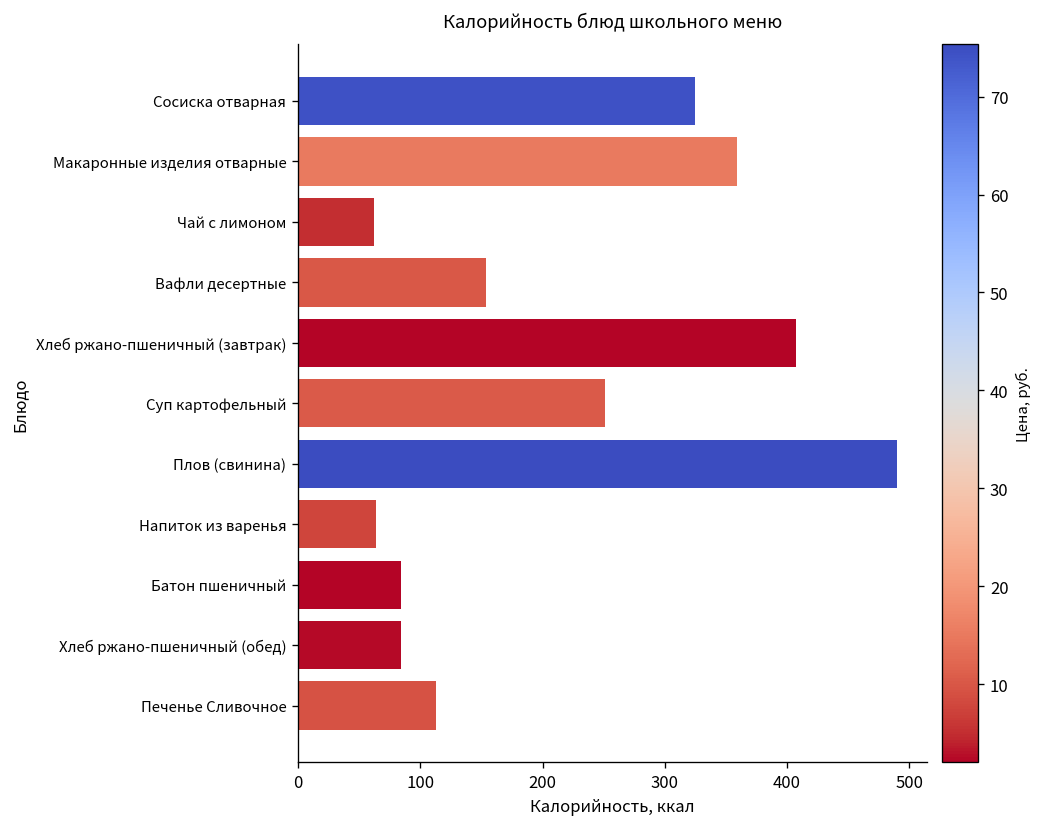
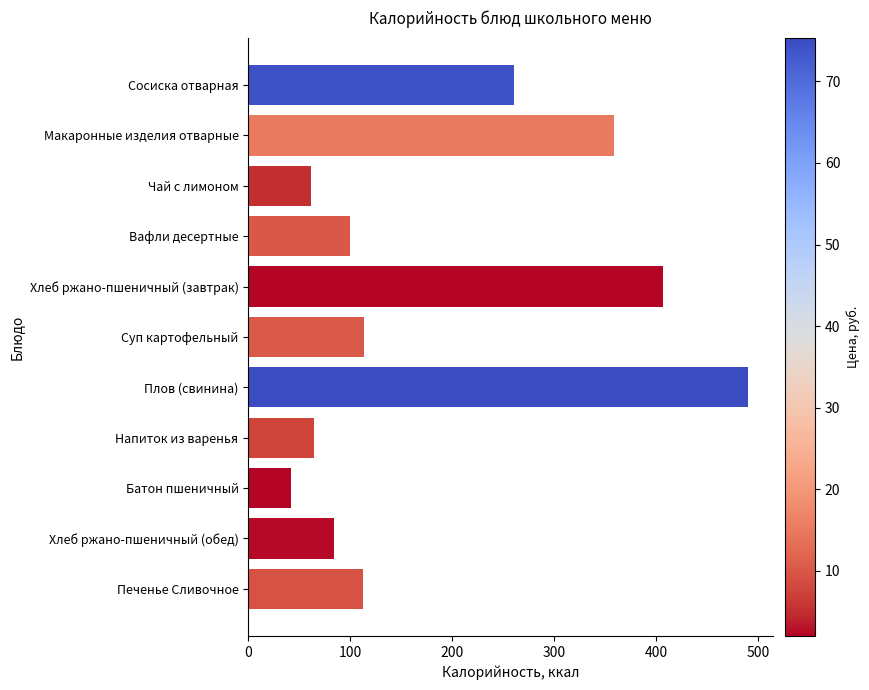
  {
-   "Сосиска отварная": 325,
+   "Сосиска отварная": 261,
    "Макаронные изделия отварные": 359,
    "Чай с лимоном": 62,
-   "Вафли десертные": 154,
+   "Вафли десертные": 100,
    "Хлеб ржано-пшеничный (завтрак)": 407,
-   "Суп картофельный": 251,
+   "Суп картофельный": 114,
    "Плов (свинина)": 490,
    "Напиток из варенья": 64,
-   "Батон пшеничный": 84,
+   "Батон пшеничный": 42,
    "Хлеб ржано-пшеничный (обед)": 84,
    "Печенье Сливочное": 113
  }
